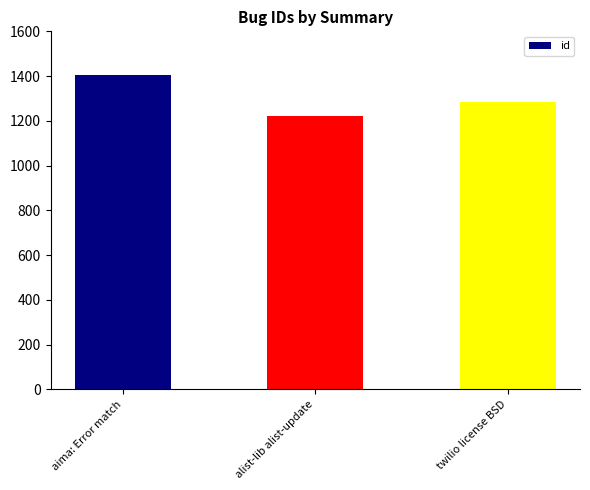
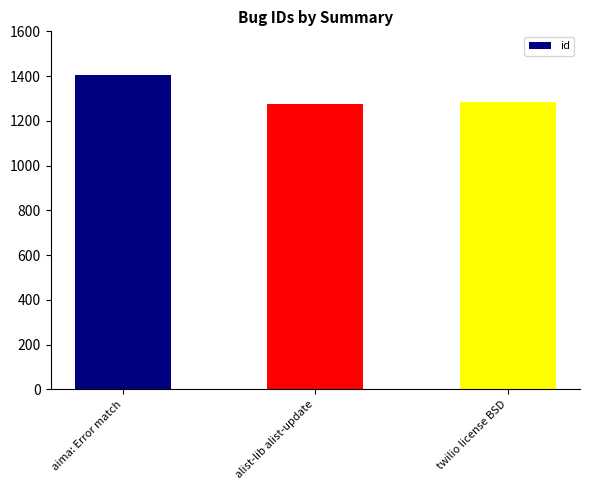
  {
    "aima: Error match": 1400,
-   "alist-lib alist-update": 1220,
+   "alist-lib alist-update": 1280,
    "twilio license BSD": 1280
  }
